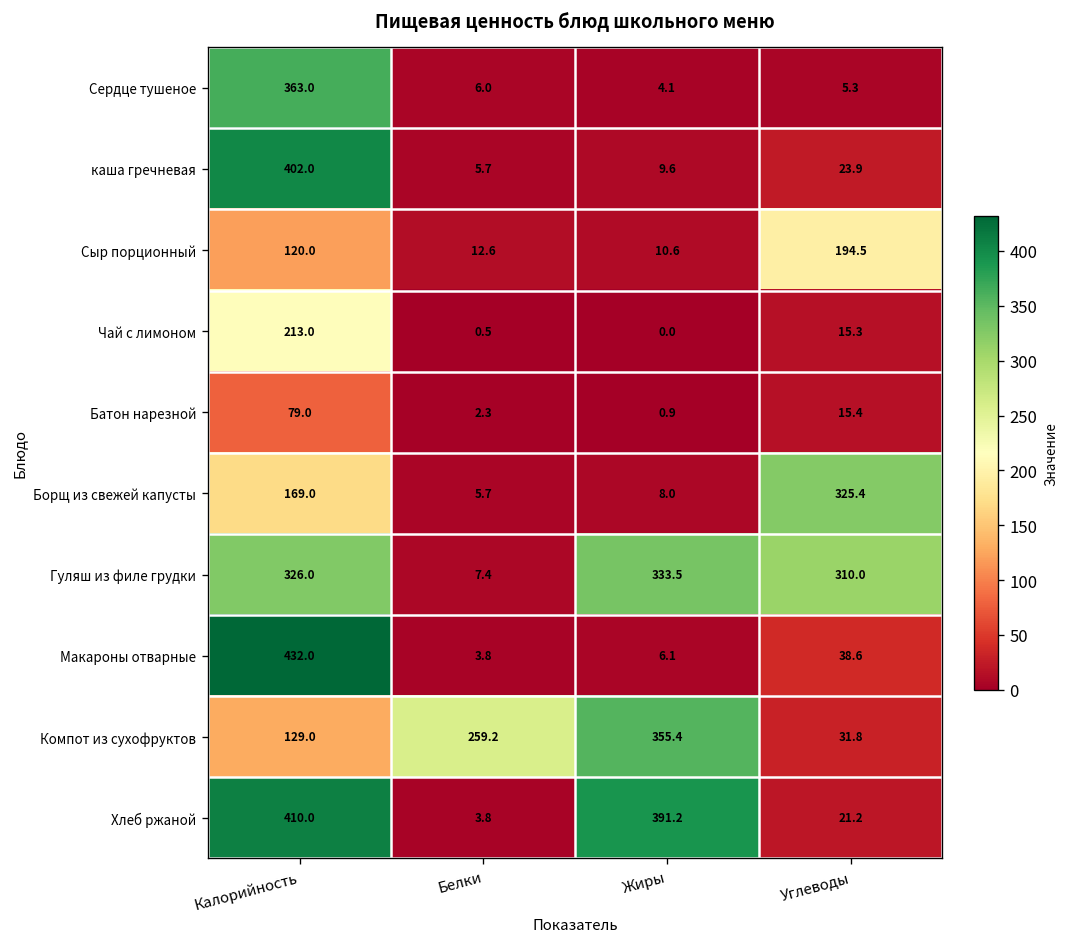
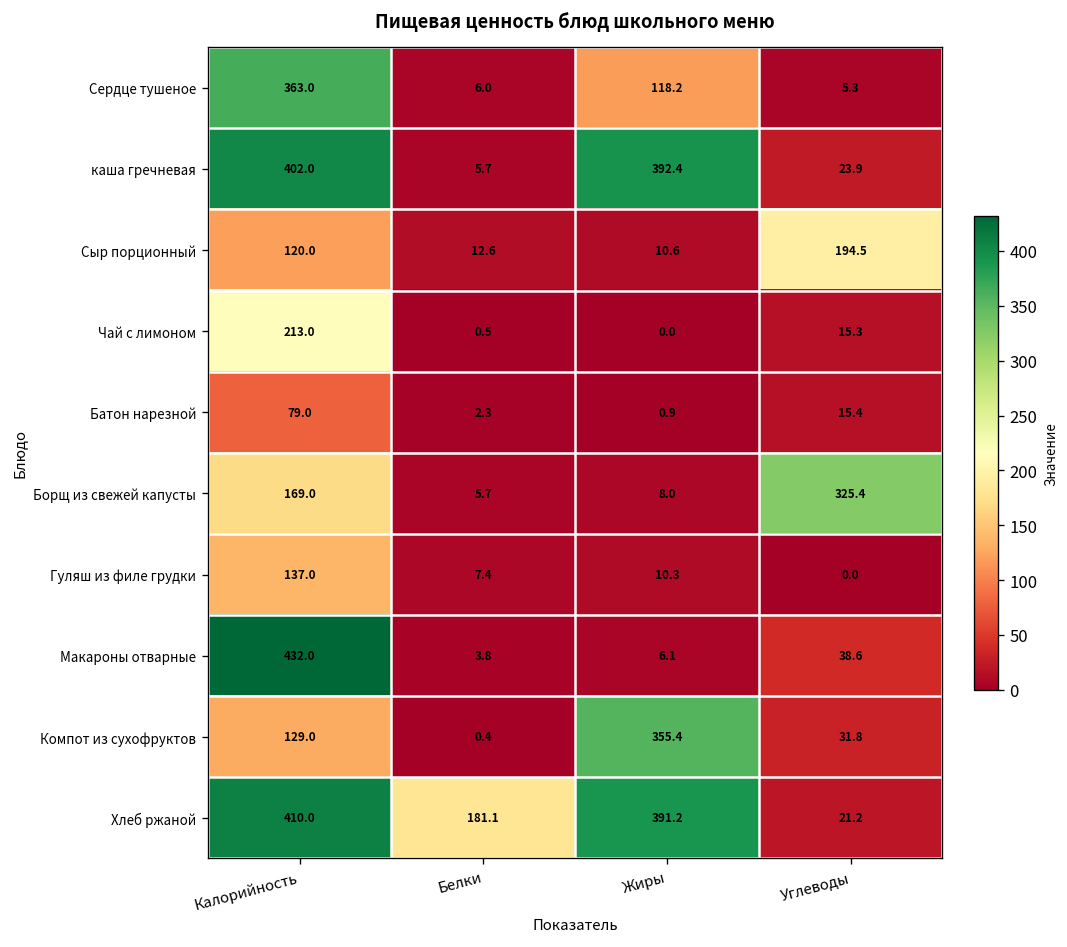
  {
    "Сердце тушеное": {
      "Калорийность": 363.0,
      "Белки": 6.0,
-     "Жиры": 4.1,
+     "Жиры": 118.2,
      "Углеводы": 5.3
    },
    "каша гречневая": {
      "Калорийность": 402.0,
      "Белки": 5.7,
-     "Жиры": 9.6,
+     "Жиры": 392.4,
      "Углеводы": 23.9
    },
    "Сыр порционный": {
      "Калорийность": 120.0,
      "Белки": 12.6,
      "Жиры": 10.6,
      "Углеводы": 194.5
    },
    "Чай с лимоном": {
      "Калорийность": 213.0,
      "Белки": 0.5,
      "Жиры": 0.0,
      "Углеводы": 15.3
    },
    "Батон нарезной": {
      "Калорийность": 79.0,
      "Белки": 2.3,
      "Жиры": 0.9,
      "Углеводы": 15.4
    },
    "Борщ из свежей капусты": {
      "Калорийность": 169.0,
      "Белки": 5.7,
      "Жиры": 8.0,
      "Углеводы": 325.4
    },
    "Гуляш из филе грудки": {
-     "Калорийность": 326.0,
+     "Калорийность": 137.0,
      "Белки": 7.4,
-     "Жиры": 333.5,
-     "Углеводы": 310.0
+     "Жиры": 10.3,
+     "Углеводы": 0.0
    },
    "Макароны отварные": {
      "Калорийность": 432.0,
      "Белки": 3.8,
      "Жиры": 6.1,
      "Углеводы": 38.6
    },
    "Компот из сухофруктов": {
      "Калорийность": 129.0,
-     "Белки": 259.2,
+     "Белки": 0.4,
      "Жиры": 355.4,
      "Углеводы": 31.8
    },
    "Хлеб ржаной": {
      "Калорийность": 410.0,
-     "Белки": 3.8,
+     "Белки": 181.1,
      "Жиры": 391.2,
      "Углеводы": 21.2
    }
  }
